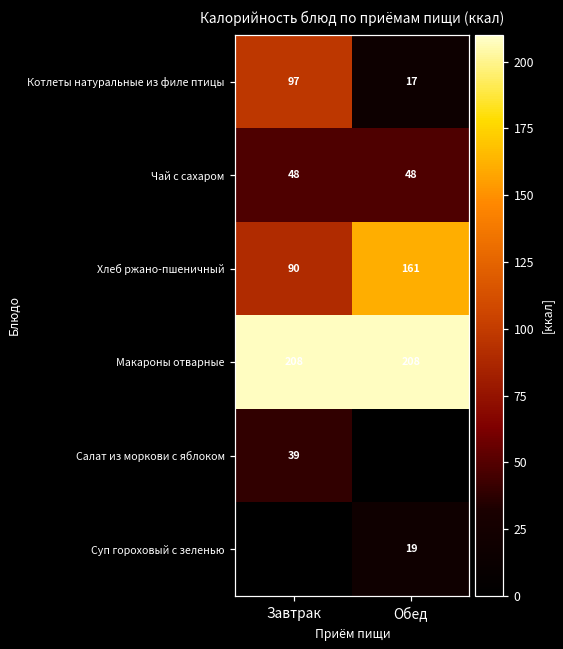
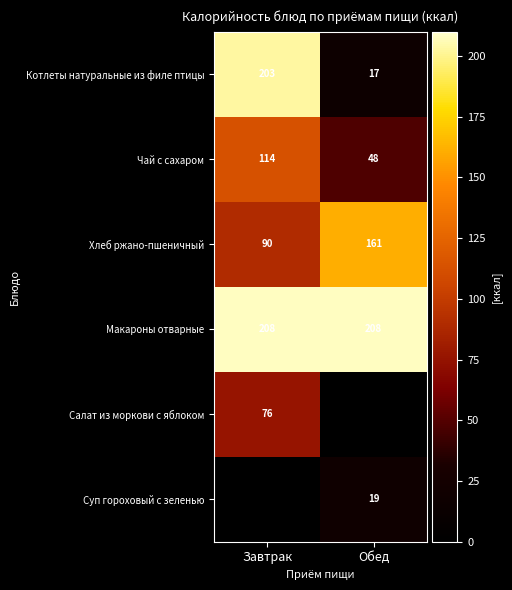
  {
    "Котлеты натуральные из филе птицы": {
-     "Завтрак": 97,
+     "Завтрак": 203,
      "Обед": 17
    },
    "Чай с сахаром": {
-     "Завтрак": 48,
+     "Завтрак": 114,
      "Обед": 48
    },
    "Хлеб ржано-пшеничный": {
      "Завтрак": 90,
      "Обед": 161
    },
    "Макароны отварные": {
      "Завтрак": 208,
      "Обед": 208
    },
    "Салат из моркови с яблоком": {
-     "Завтрак": 39
+     "Завтрак": 76
    },
    "Суп гороховый с зеленью": {
      "Обед": 19
    }
  }
